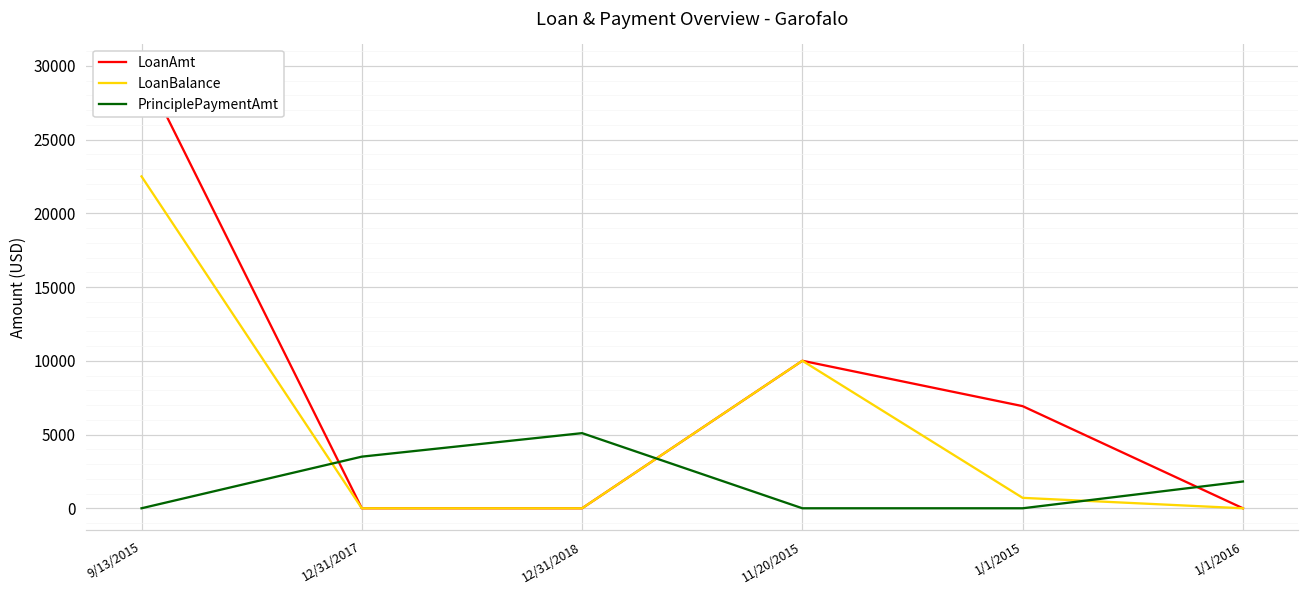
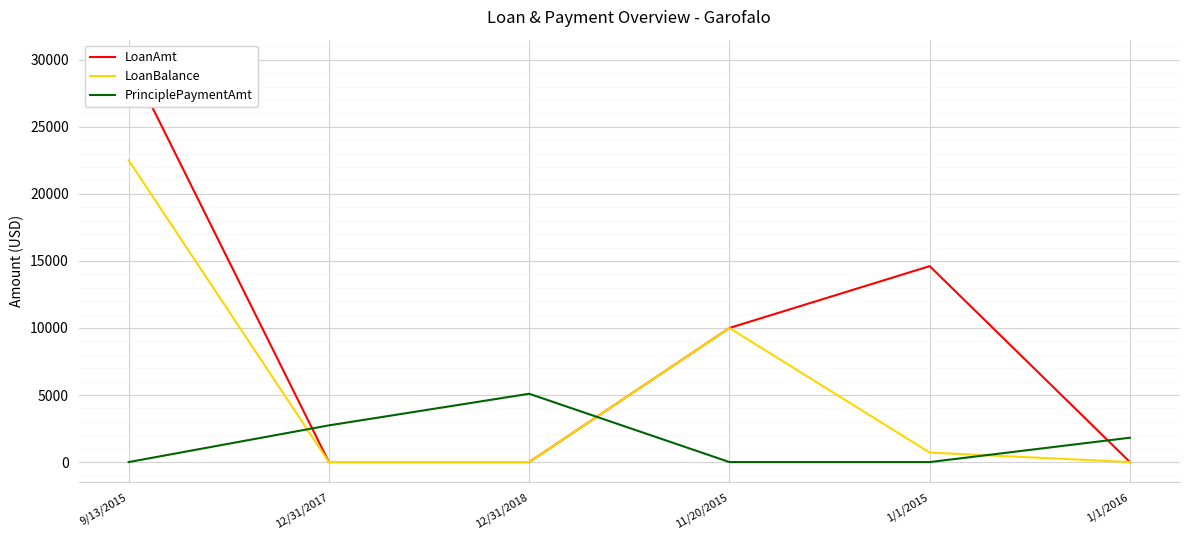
  {
    "LoanAmt": {
-     "1/1/2015": 6900
+     "1/1/2015": 14600
    },
    "LoanBalance": {
      "9/13/2015": 22500,
      "1/1/2015": 700
    },
    "PrinciplePaymentAmt": {
      "9/13/2015": 0,
-     "12/31/2017": 3500,
+     "12/31/2017": 2700,
      "12/31/2018": 5100,
      "11/20/2015": 0,
      "1/1/2015": 0,
      "1/1/2016": 1800
    }
  }
